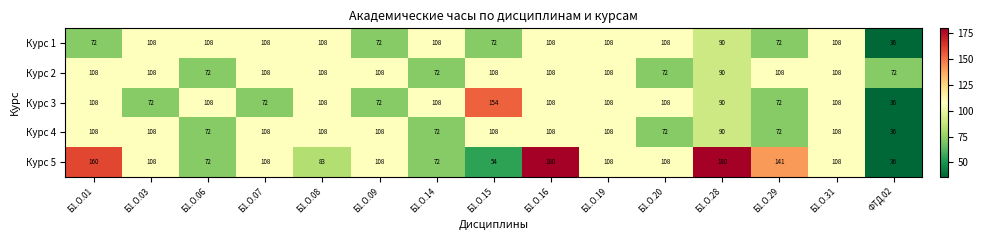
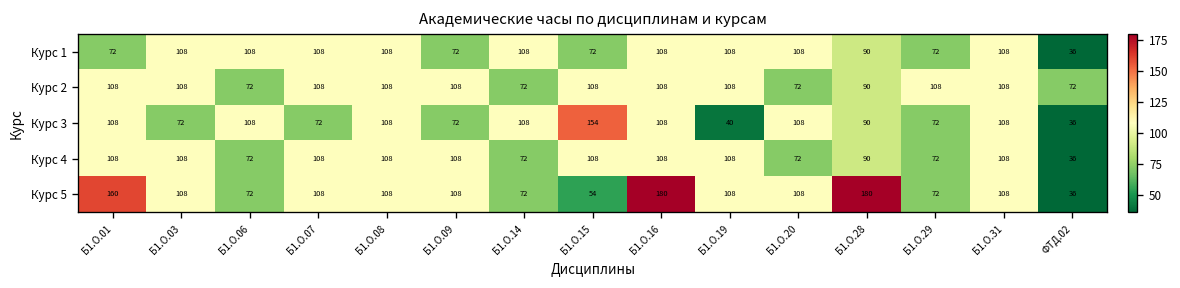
  {
    "Курс 1": {
      "Б1.О.01": 72,
      "Б1.О.03": 108,
      "Б1.О.06": 108,
      "Б1.О.07": 108,
      "Б1.О.08": 108,
      "Б1.О.09": 72,
      "Б1.О.14": 108,
      "Б1.О.15": 72,
      "Б1.О.16": 108,
      "Б1.О.19": 108,
      "Б1.О.20": 108,
      "Б1.О.28": 90,
      "Б1.О.29": 72,
      "Б1.О.31": 108,
      "ФТД.02": 36
    },
    "Курс 2": {
      "Б1.О.01": 108,
      "Б1.О.03": 108,
      "Б1.О.06": 72,
      "Б1.О.07": 108,
      "Б1.О.08": 108,
      "Б1.О.09": 108,
      "Б1.О.14": 72,
      "Б1.О.15": 108,
      "Б1.О.16": 108,
      "Б1.О.19": 108,
      "Б1.О.20": 72,
      "Б1.О.28": 90,
      "Б1.О.29": 108,
      "Б1.О.31": 108,
      "ФТД.02": 72
    },
    "Курс 3": {
      "Б1.О.01": 108,
      "Б1.О.03": 72,
      "Б1.О.06": 108,
      "Б1.О.07": 72,
      "Б1.О.08": 108,
      "Б1.О.09": 72,
      "Б1.О.14": 108,
      "Б1.О.15": 154,
      "Б1.О.16": 108,
-     "Б1.О.19": 108,
+     "Б1.О.19": 40,
      "Б1.О.20": 108,
      "Б1.О.28": 90,
      "Б1.О.29": 72,
      "Б1.О.31": 108,
      "ФТД.02": 36
    },
    "Курс 4": {
      "Б1.О.01": 108,
      "Б1.О.03": 108,
      "Б1.О.06": 72,
      "Б1.О.07": 108,
      "Б1.О.08": 108,
      "Б1.О.09": 108,
      "Б1.О.14": 72,
      "Б1.О.15": 108,
      "Б1.О.16": 108,
      "Б1.О.19": 108,
      "Б1.О.20": 72,
      "Б1.О.28": 90,
      "Б1.О.29": 72,
      "Б1.О.31": 108,
      "ФТД.02": 36
    },
    "Курс 5": {
      "Б1.О.01": 160,
      "Б1.О.03": 108,
      "Б1.О.06": 72,
      "Б1.О.07": 108,
-     "Б1.О.08": 83,
+     "Б1.О.08": 108,
      "Б1.О.09": 108,
      "Б1.О.14": 72,
      "Б1.О.15": 54,
      "Б1.О.16": 180,
      "Б1.О.19": 108,
      "Б1.О.20": 108,
      "Б1.О.28": 180,
-     "Б1.О.29": 141,
+     "Б1.О.29": 72,
      "Б1.О.31": 108,
      "ФТД.02": 36
    }
  }
